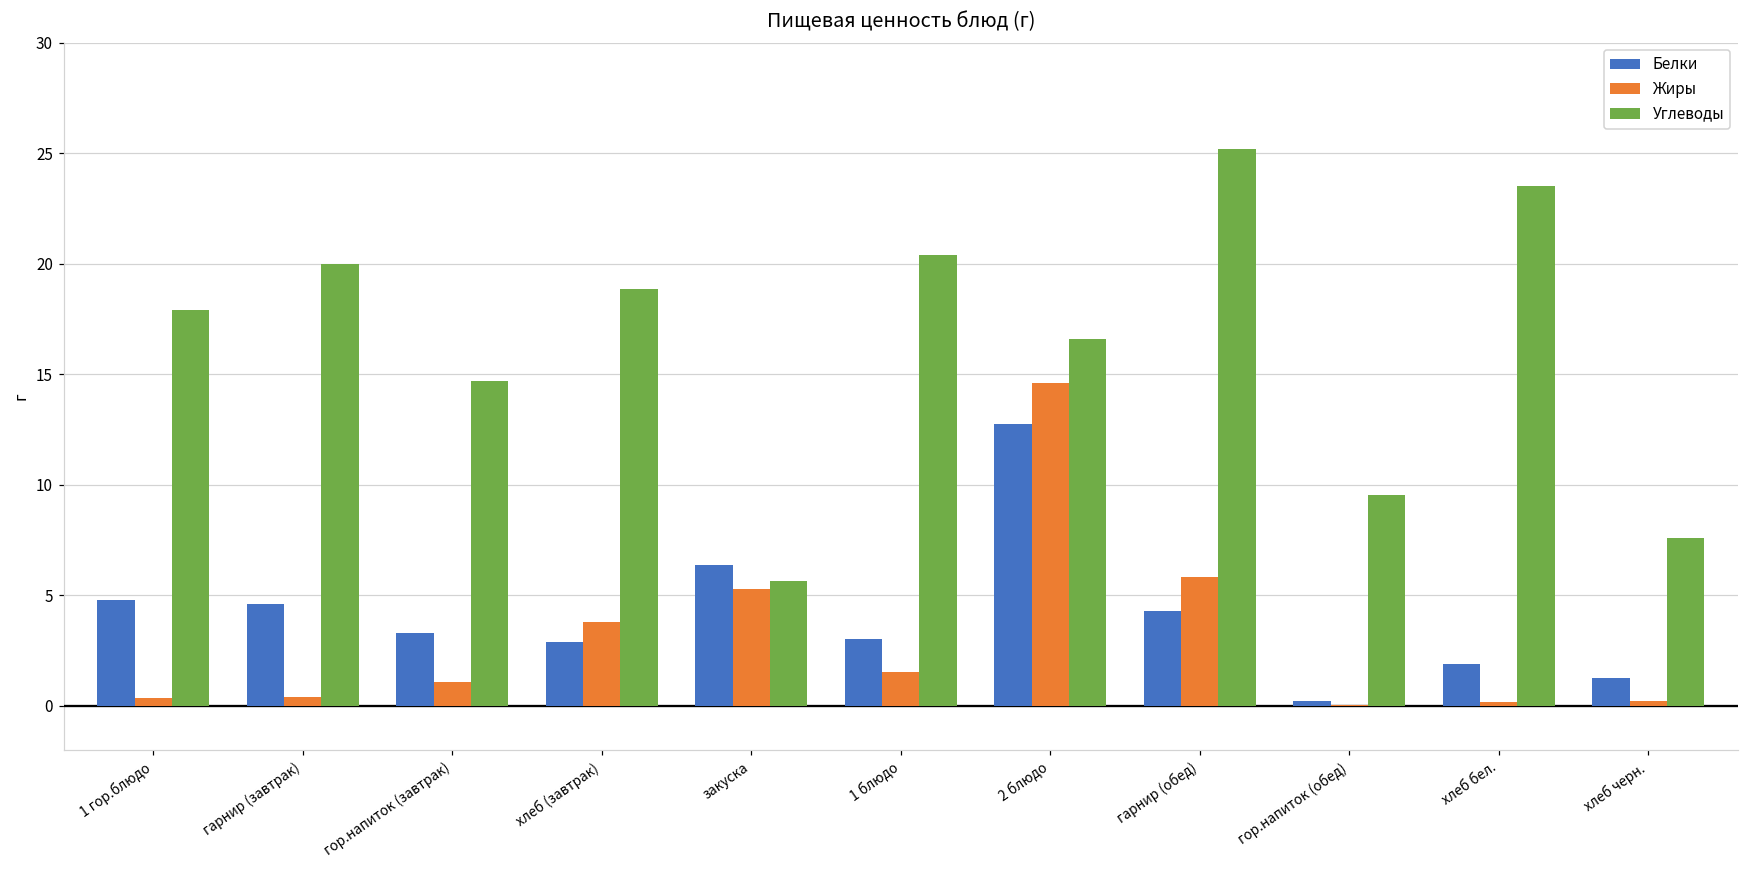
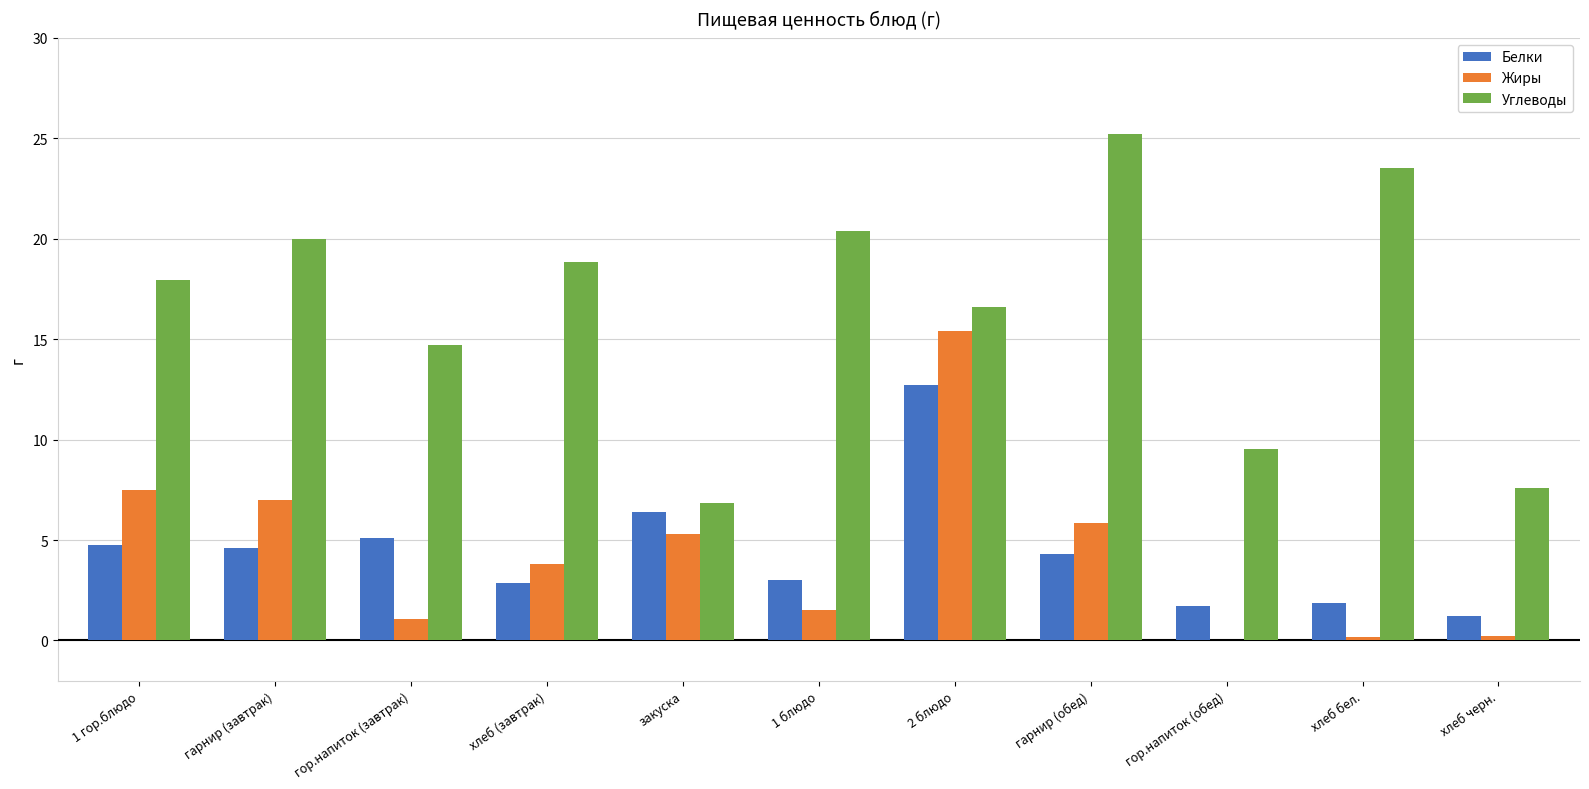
  {
    "Белки": {
      "1 гор.блюдо": 4.8,
      "гарнир (завтрак)": 4.6,
-     "гор.напиток (завтрак)": 3.3,
+     "гор.напиток (завтрак)": 5.1,
      "хлеб (завтрак)": 2.9,
      "закуска": 6.4,
      "1 блюдо": 3.0,
      "2 блюдо": 12.7,
      "гарнир (обед)": 4.3,
-     "гор.напиток (обед)": 0.2,
+     "гор.напиток (обед)": 1.7,
      "хлеб бел.": 1.9,
      "хлеб черн.": 1.2
    },
    "Жиры": {
-     "1 гор.блюдо": 0.4,
-     "гарнир (завтрак)": 0.4,
+     "1 гор.блюдо": 7.5,
+     "гарнир (завтрак)": 7.0,
      "гор.напиток (завтрак)": 1.1,
      "хлеб (завтрак)": 3.8,
      "закуска": 5.3,
      "1 блюдо": 1.5,
-     "2 блюдо": 14.6,
+     "2 блюдо": 15.4,
      "гарнир (обед)": 5.8,
      "хлеб бел.": 0.2,
      "хлеб черн.": 0.2
    },
    "Углеводы": {
      "1 гор.блюдо": 17.9,
      "гарнир (завтрак)": 20.0,
      "гор.напиток (завтрак)": 14.7,
      "хлеб (завтрак)": 18.9,
-     "закуска": 5.7,
+     "закуска": 6.8,
      "1 блюдо": 20.4,
      "2 блюдо": 16.6,
      "гарнир (обед)": 25.2,
      "гор.напиток (обед)": 9.5,
      "хлеб бел.": 23.5,
      "хлеб черн.": 7.6
    }
  }
